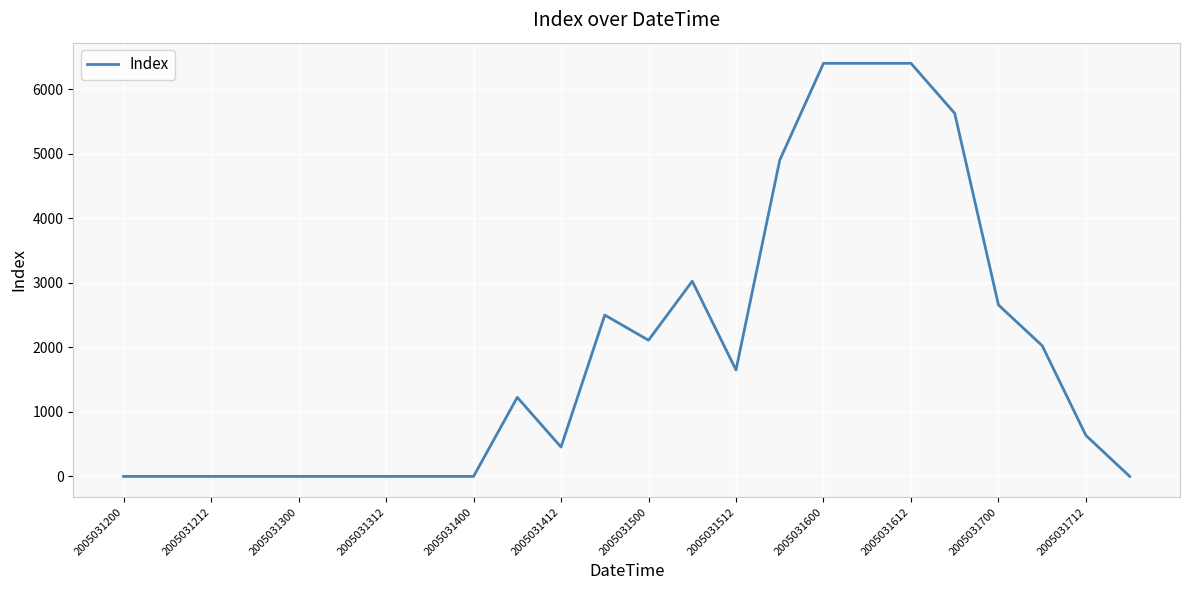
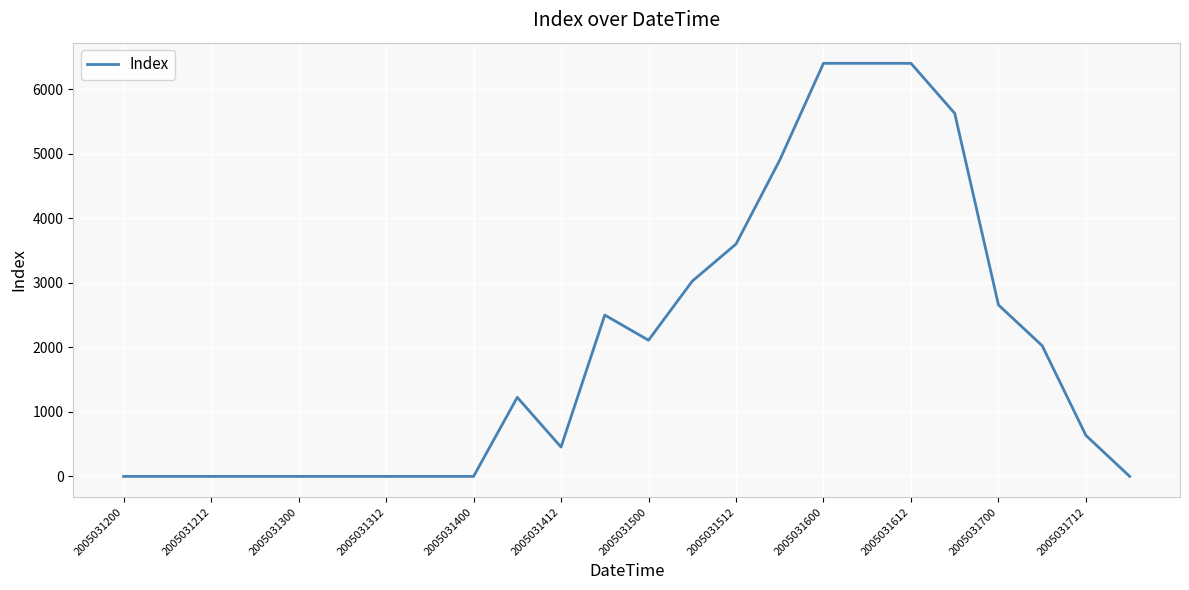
  {
    "2005031200": 0,
    "2005031212": 0,
    "2005031300": 0,
    "2005031312": 0,
    "2005031400": 0,
    "2005031412": 500,
    "2005031500": 2100,
-   "2005031512": 1600,
+   "2005031512": 3600,
    "2005031600": 6400,
    "2005031612": 6400,
    "2005031700": 2700,
    "2005031712": 600
  }
